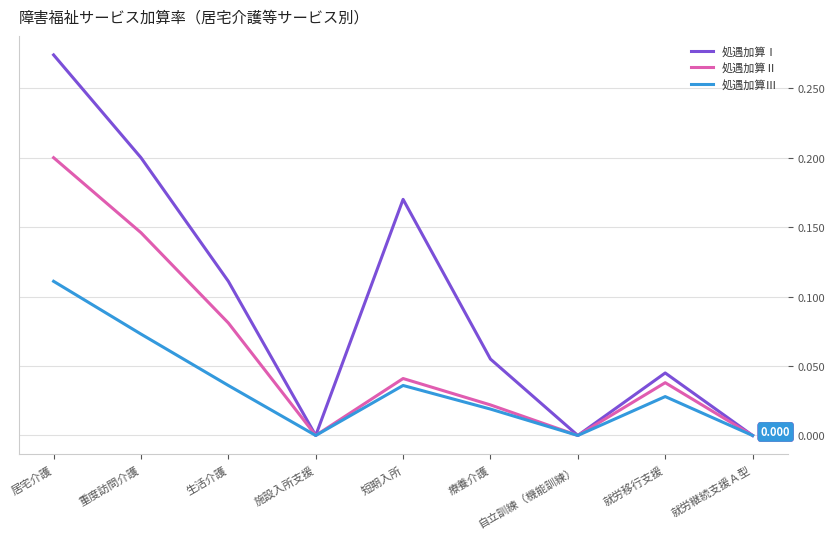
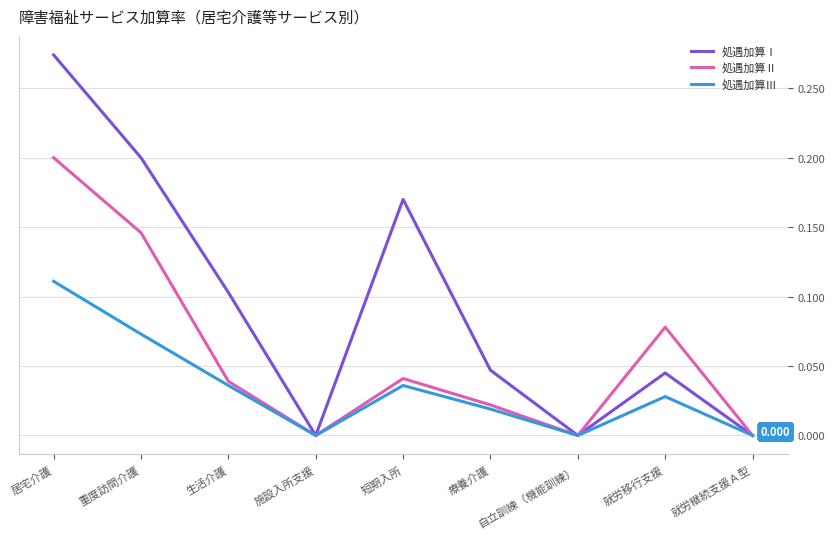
  {
    "処遇加算Ⅰ": {
      "居宅介護": 0.274,
      "重度訪問介護": 0.200,
-     "生活介護": 0.111,
+     "生活介護": 0.103,
      "短期入所": 0.170,
-     "療養介護": 0.055,
+     "療養介護": 0.047,
      "就労移行支援": 0.045
    },
    "処遇加算Ⅱ": {
      "居宅介護": 0.200,
      "重度訪問介護": 0.146,
-     "生活介護": 0.081,
+     "生活介護": 0.039,
      "短期入所": 0.041,
      "療養介護": 0.022,
-     "就労移行支援": 0.038
+     "就労移行支援": 0.078
    },
    "処遇加算Ⅲ": {
      "居宅介護": 0.111,
      "重度訪問介護": 0.073,
      "生活介護": 0.036,
      "短期入所": 0.036,
      "療養介護": 0.019,
      "就労移行支援": 0.028
    }
  }
